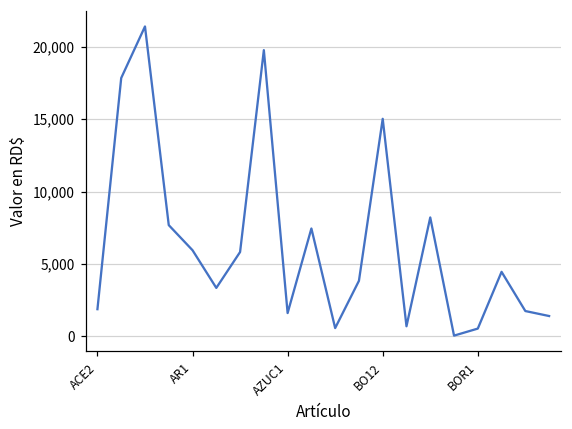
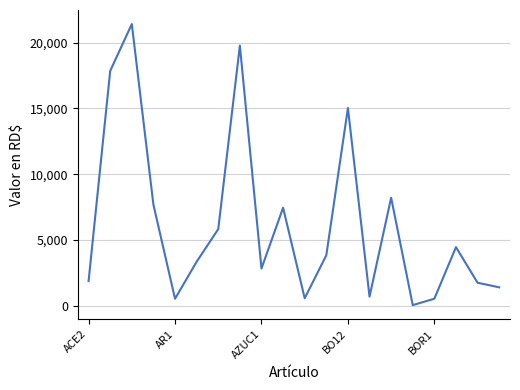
  {
    "ACE2": "1,900",
-   "AR1": "5,900",
-   "AZUC1": "1,600",
+   "AR1": "500",
+   "AZUC1": "2,800",
    "BO12": "15,000",
    "BOR1": "500"
  }
